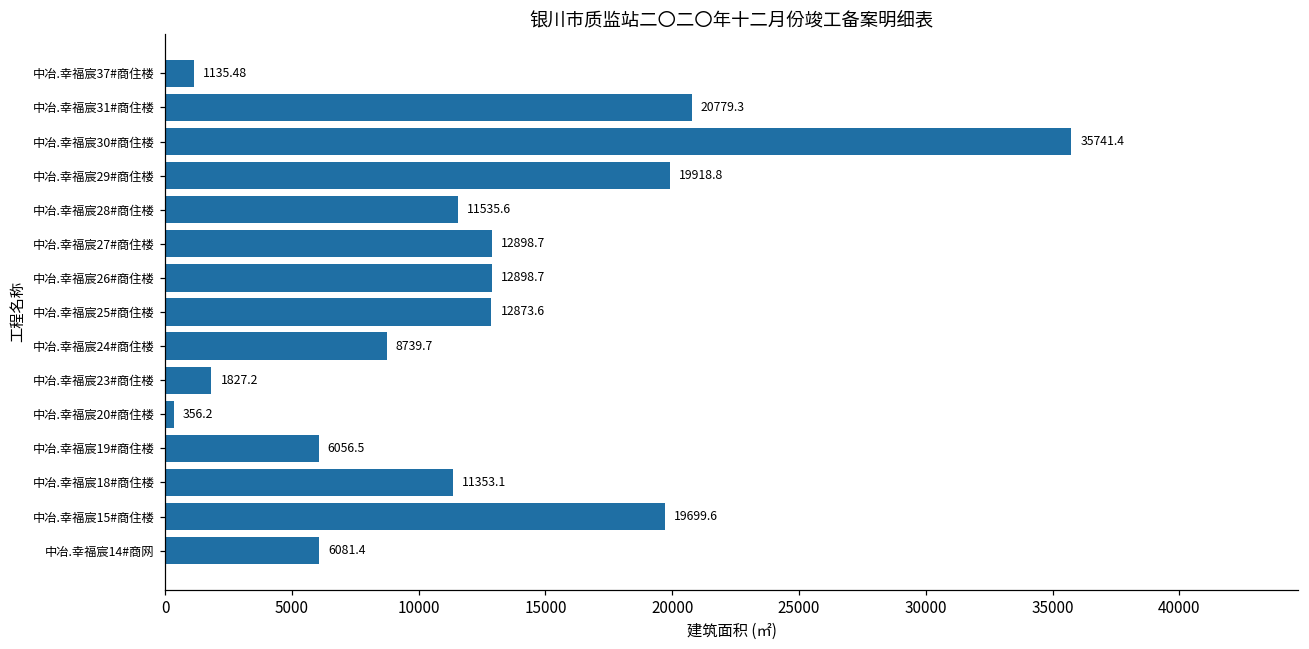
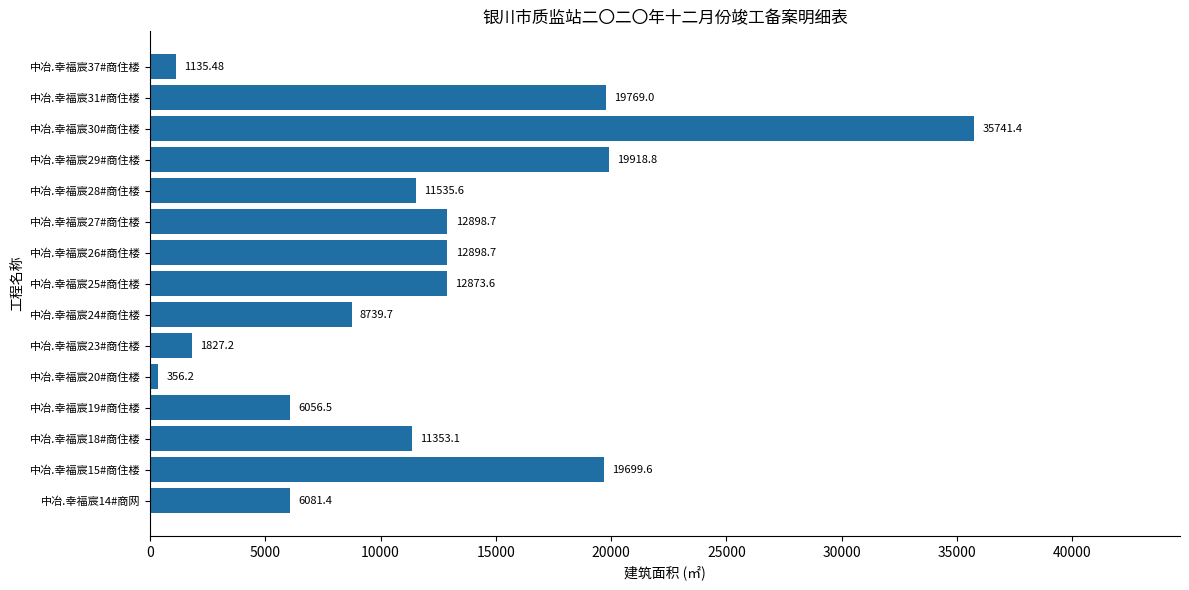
  {
    "中冶.幸福宸37#商住楼": 1135.48,
-   "中冶.幸福宸31#商住楼": 20779.3,
+   "中冶.幸福宸31#商住楼": 19769.0,
    "中冶.幸福宸30#商住楼": 35741.4,
    "中冶.幸福宸29#商住楼": 19918.8,
    "中冶.幸福宸28#商住楼": 11535.6,
    "中冶.幸福宸27#商住楼": 12898.7,
    "中冶.幸福宸26#商住楼": 12898.7,
    "中冶.幸福宸25#商住楼": 12873.6,
    "中冶.幸福宸24#商住楼": 8739.7,
    "中冶.幸福宸23#商住楼": 1827.2,
    "中冶.幸福宸20#商住楼": 356.2,
    "中冶.幸福宸19#商住楼": 6056.5,
    "中冶.幸福宸18#商住楼": 11353.1,
    "中冶.幸福宸15#商住楼": 19699.6,
    "中冶.幸福宸14#商网": 6081.4
  }
